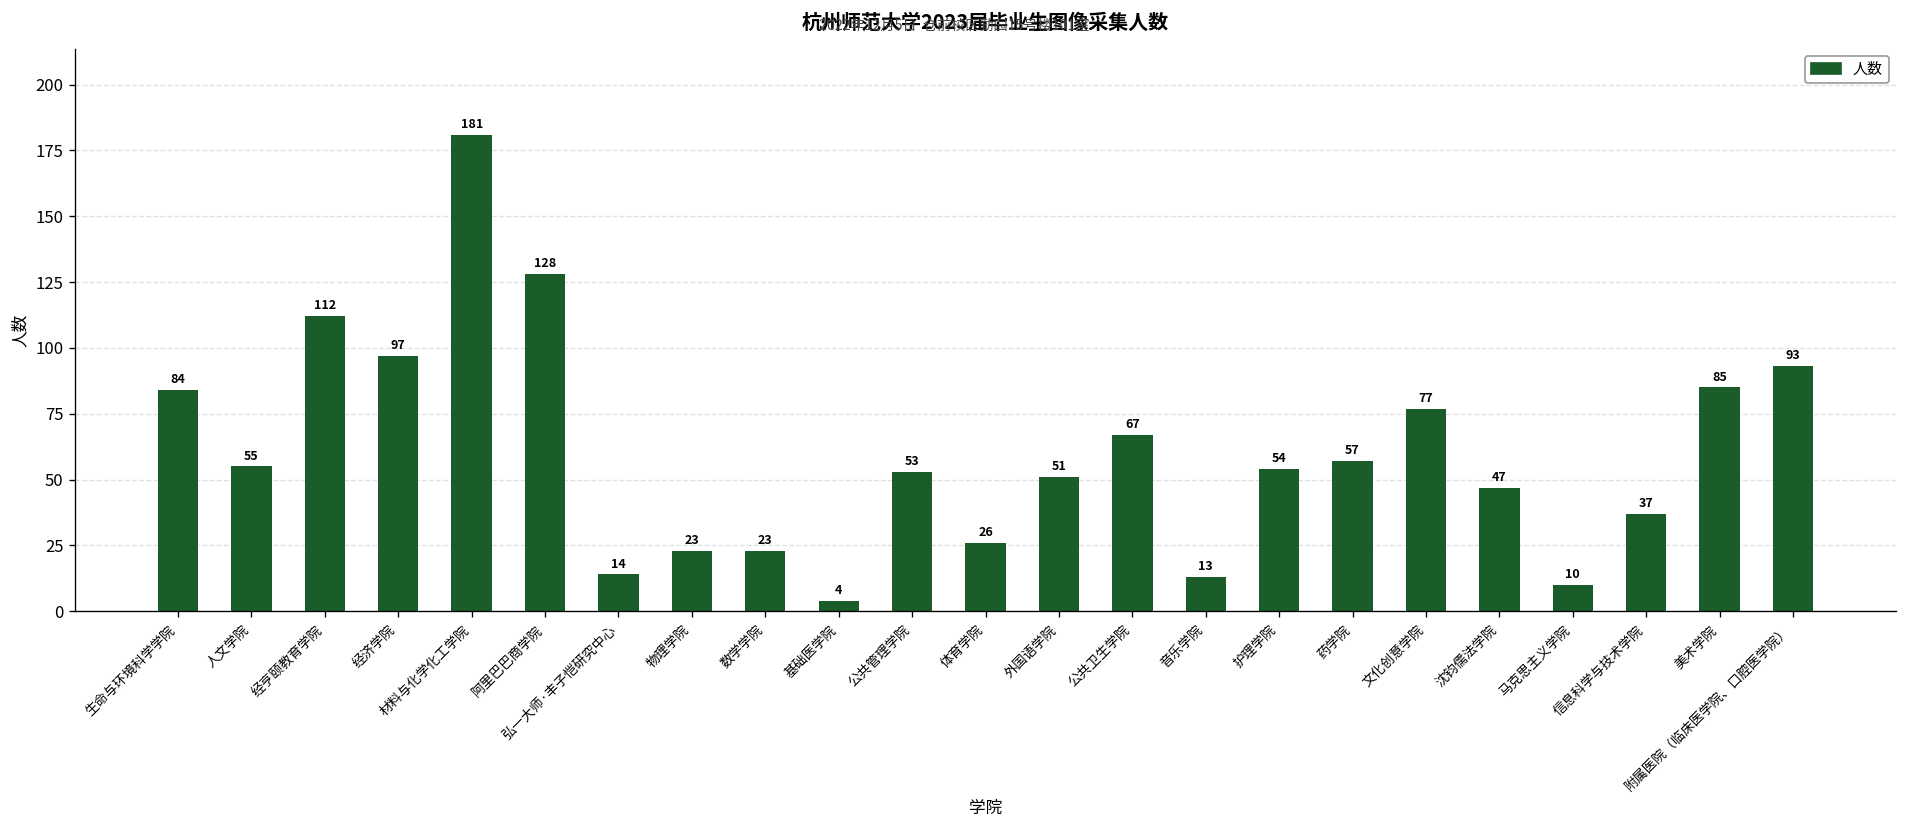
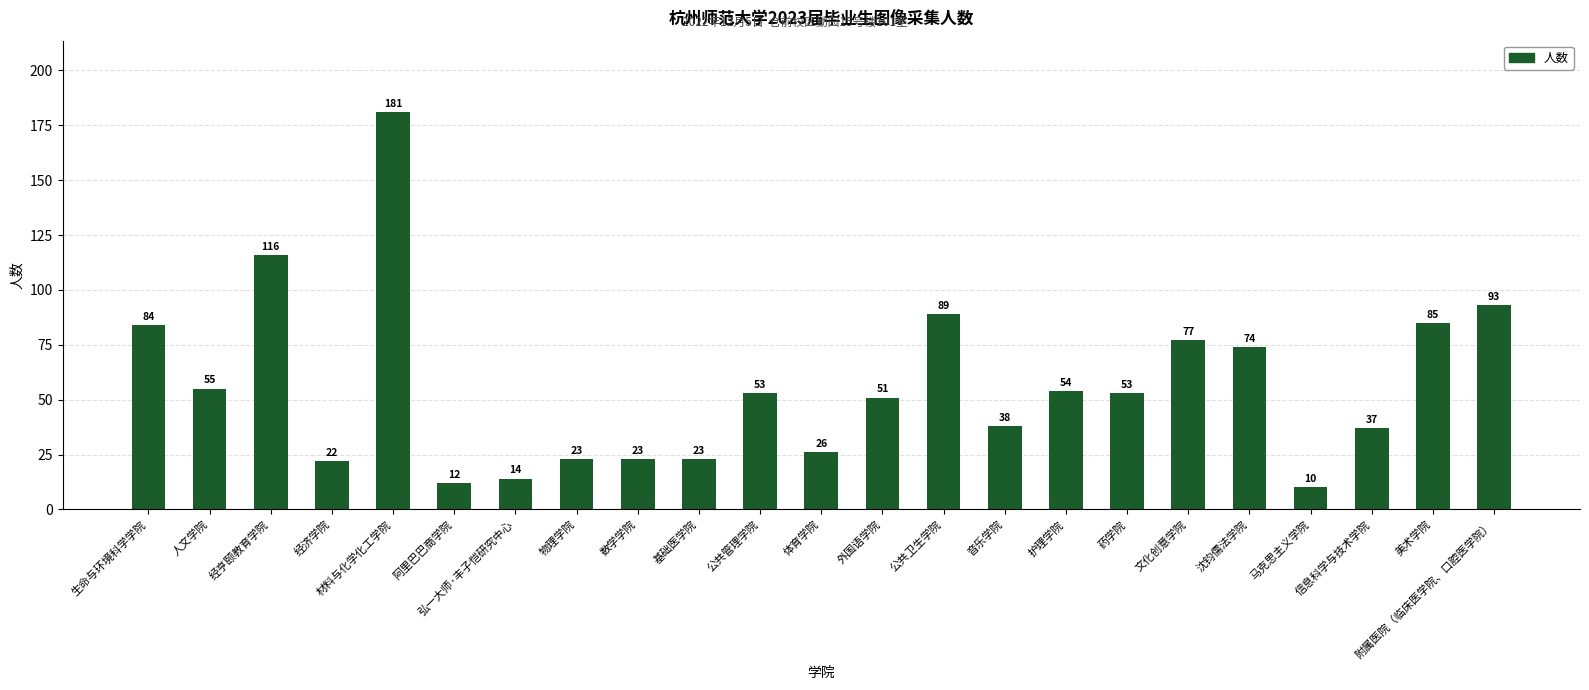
  {
    "生命与环境科学学院": 84,
    "人文学院": 55,
-   "经亨颐教育学院": 112,
-   "经济学院": 97,
+   "经亨颐教育学院": 116,
+   "经济学院": 22,
    "材料与化学化工学院": 181,
-   "阿里巴巴商学院": 128,
+   "阿里巴巴商学院": 12,
    "弘一大师·丰子恺研究中心": 14,
    "物理学院": 23,
    "数学学院": 23,
-   "基础医学院": 4,
+   "基础医学院": 23,
    "公共管理学院": 53,
    "体育学院": 26,
    "外国语学院": 51,
-   "公共卫生学院": 67,
-   "音乐学院": 13,
+   "公共卫生学院": 89,
+   "音乐学院": 38,
    "护理学院": 54,
-   "药学院": 57,
+   "药学院": 53,
    "文化创意学院": 77,
-   "沈钧儒法学院": 47,
+   "沈钧儒法学院": 74,
    "马克思主义学院": 10,
    "信息科学与技术学院": 37,
    "美术学院": 85,
    "附属医院（临床医学院、口腔医学院）": 93
  }
